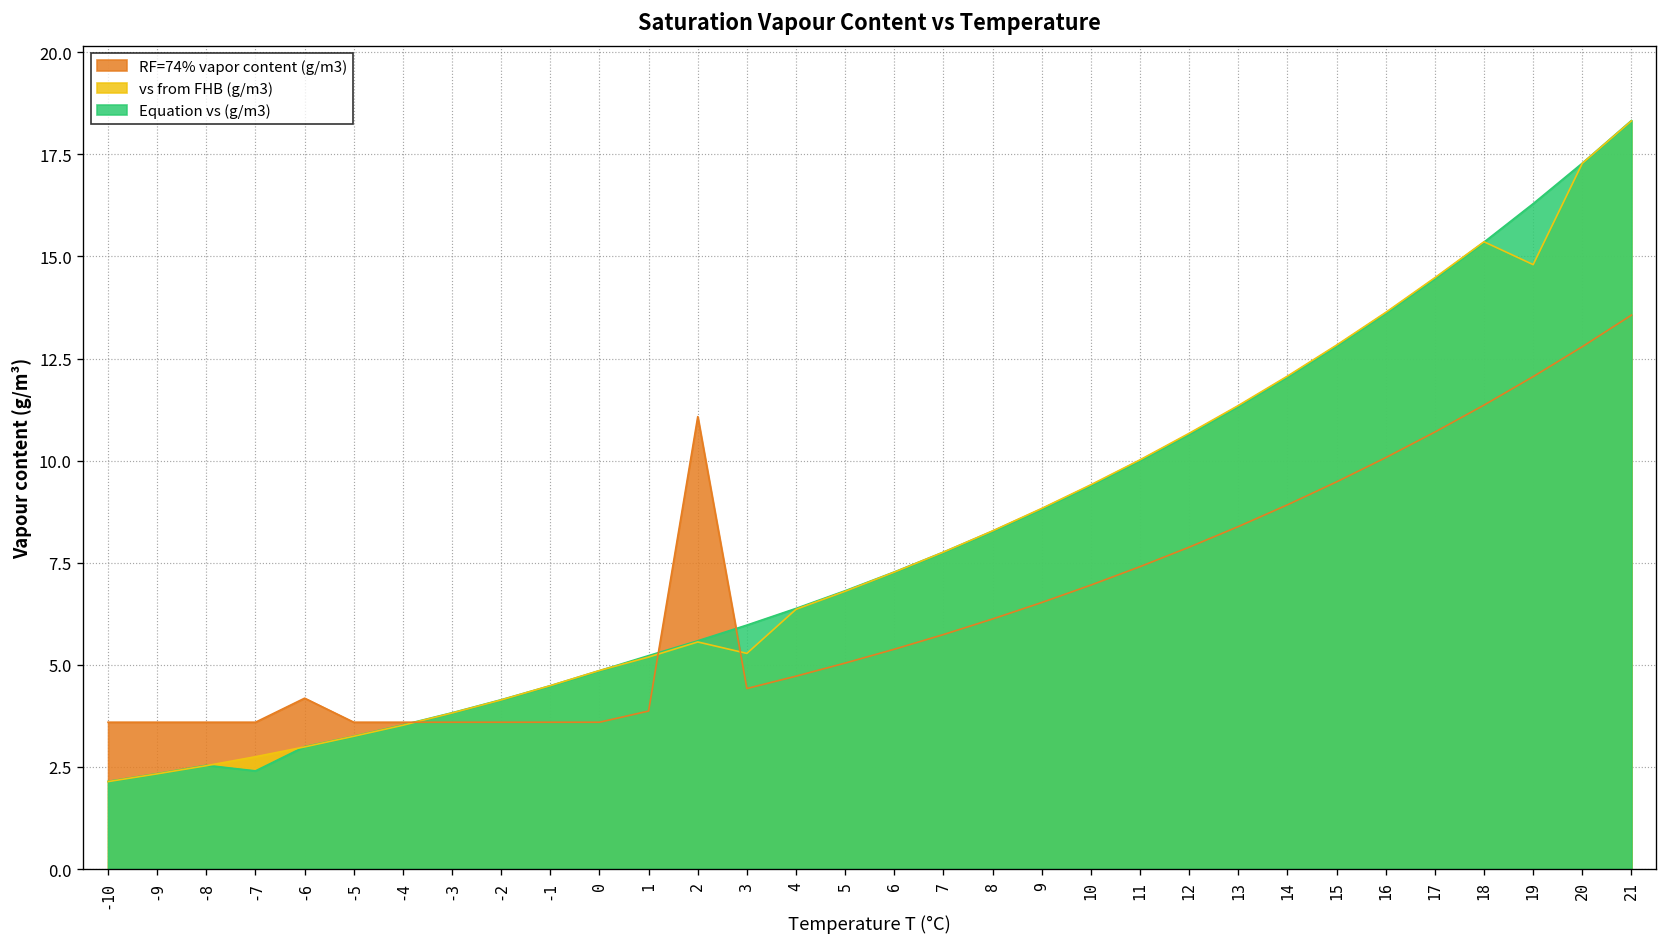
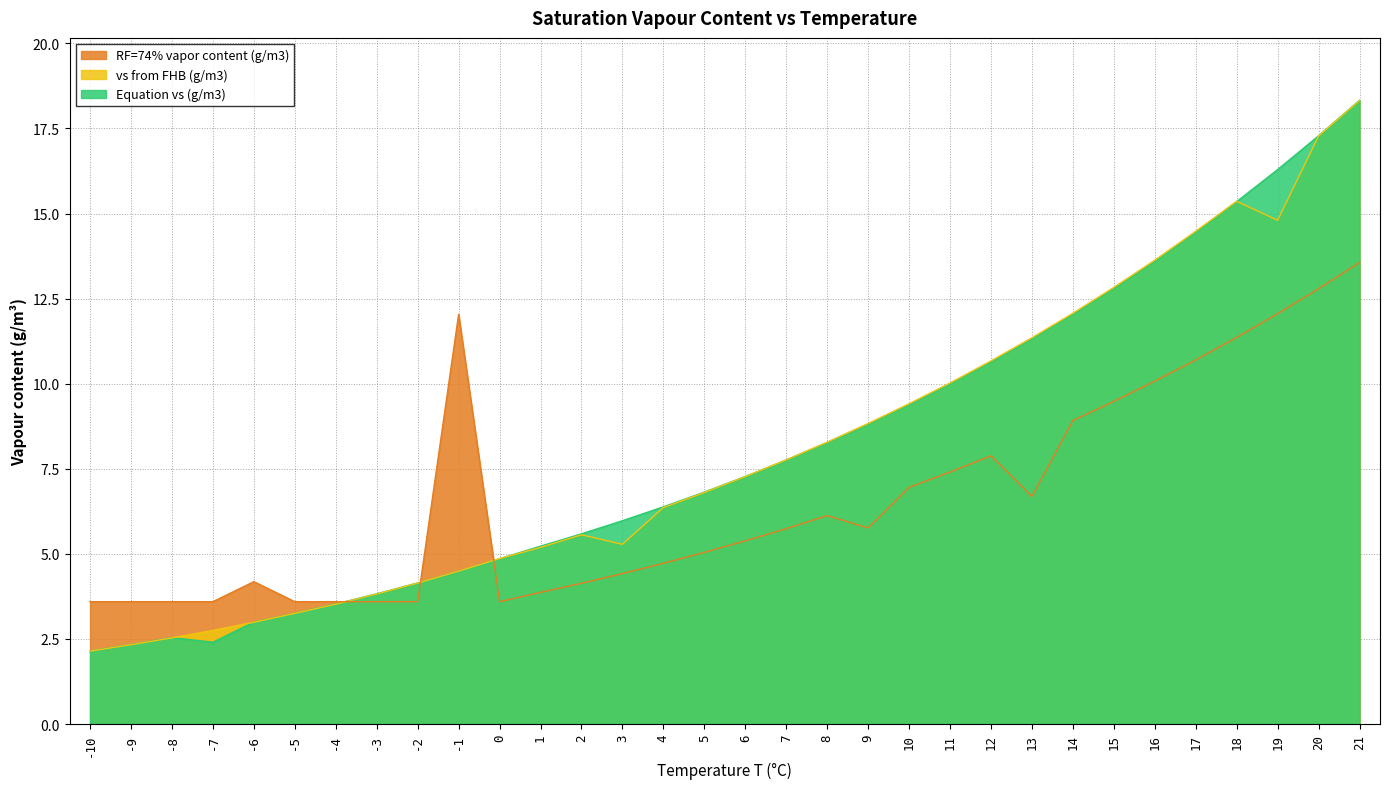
  {
    "RF=74% vapor content (g/m3)": {
      "-10": 3.6,
      "-9": 3.6,
      "-8": 3.6,
      "-7": 3.6,
      "-6": 4.2,
      "-5": 3.6,
      "-3": 3.6,
      "-2": 3.6,
-     "-1": 3.6,
+     "-1": 12.0,
      "0": 3.6,
      "1": 3.9,
-     "2": 11.1,
+     "2": 4.1,
      "3": 4.4,
      "4": 4.7,
      "5": 5.0,
      "6": 5.4,
      "7": 5.7,
      "8": 6.1,
-     "9": 6.5,
+     "9": 5.8,
      "10": 7.0,
      "11": 7.4,
      "12": 7.9,
-     "13": 8.4,
+     "13": 6.7,
      "14": 8.9,
      "15": 9.5,
      "16": 10.1,
      "17": 10.7,
      "18": 11.4,
      "19": 12.1,
      "20": 12.8,
      "21": 13.6
    },
    "vs from FHB (g/m3)": {
      "-7": 2.8,
      "3": 5.3,
      "19": 14.8
    },
    "Equation vs (g/m3)": {
      "-7": 2.4,
      "3": 6.0,
      "19": 16.3
    }
  }
